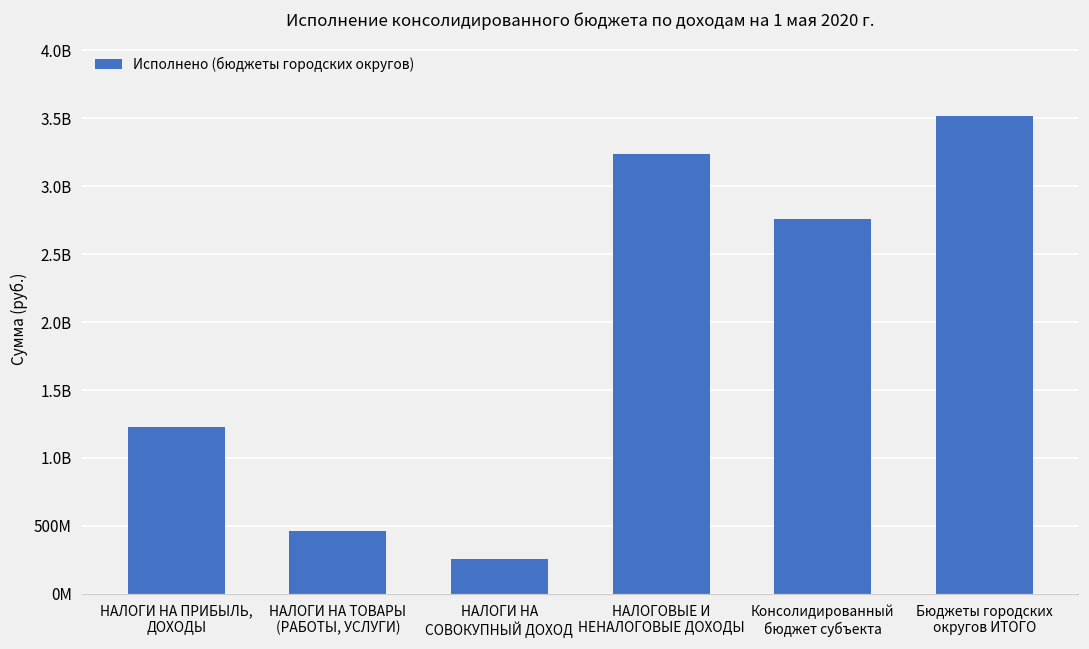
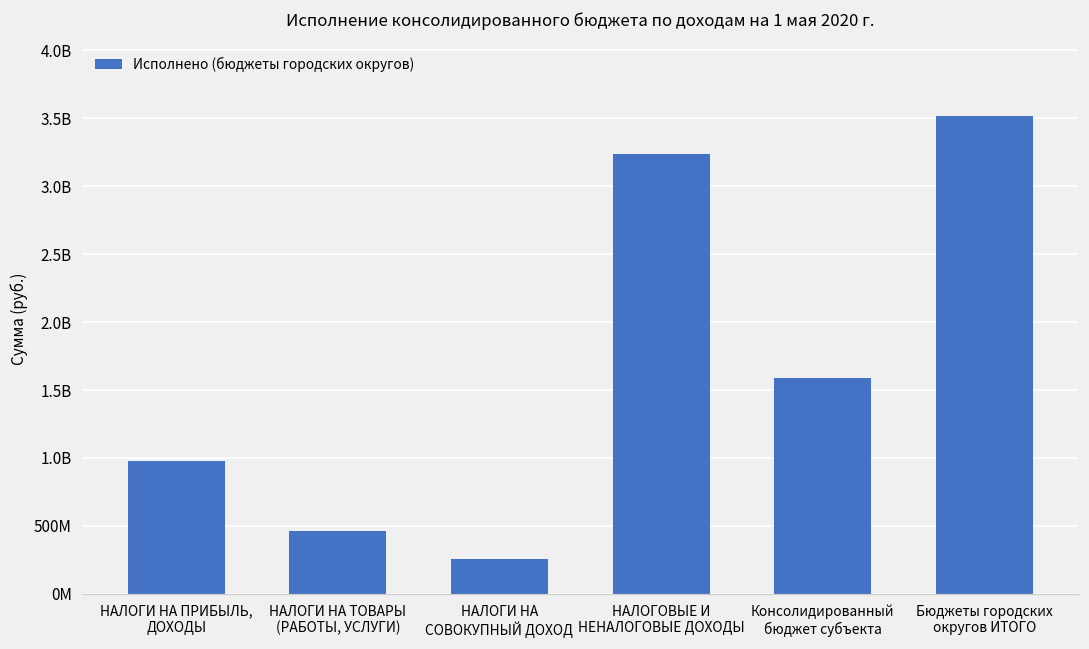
  {
-   "НАЛОГИ НА ПРИБЫЛЬ, ДОХОДЫ": 1230000000,
+   "НАЛОГИ НА ПРИБЫЛЬ, ДОХОДЫ": 970000000,
    "НАЛОГИ НА ТОВАРЫ (РАБОТЫ, УСЛУГИ)": 460000000,
    "НАЛОГИ НА СОВОКУПНЫЙ ДОХОД": 260000000,
    "НАЛОГОВЫЕ И НЕНАЛОГОВЫЕ ДОХОДЫ": 3240000000,
-   "Консолидированный бюджет субъекта": 2760000000,
+   "Консолидированный бюджет субъекта": 1590000000,
    "Бюджеты городских округов ИТОГО": 3520000000
  }
